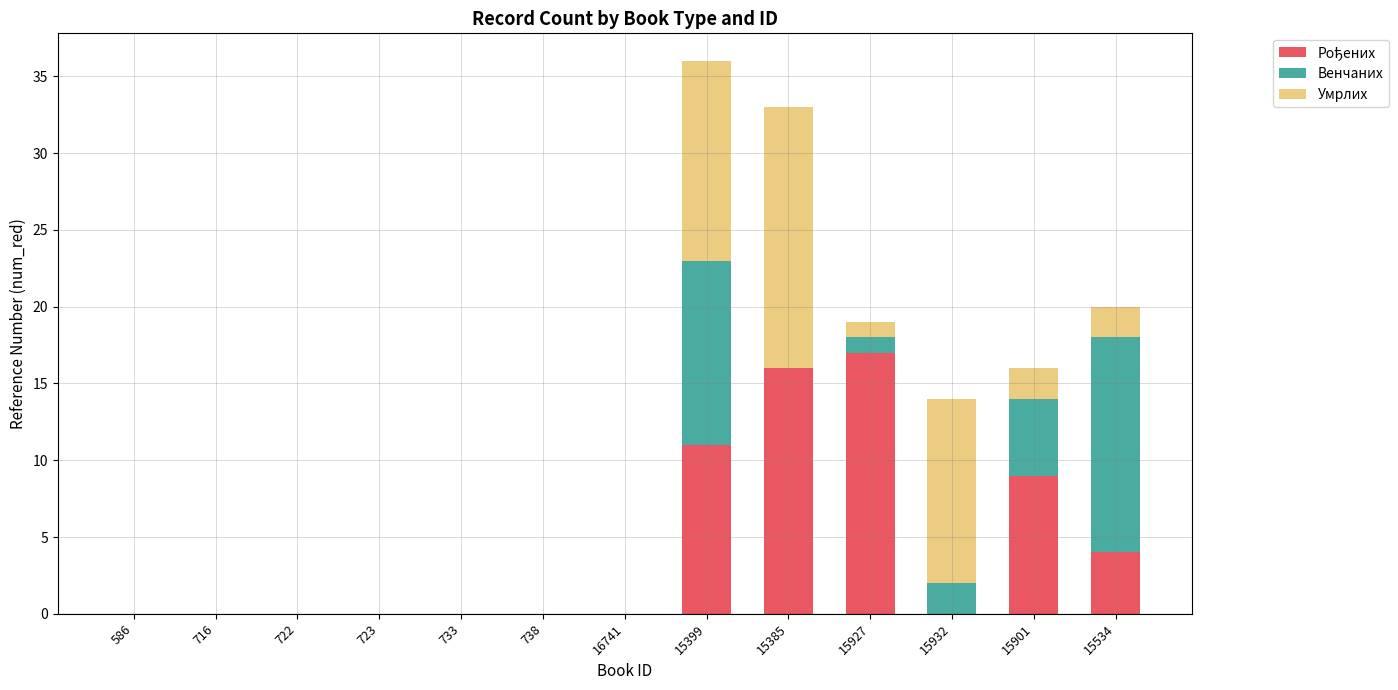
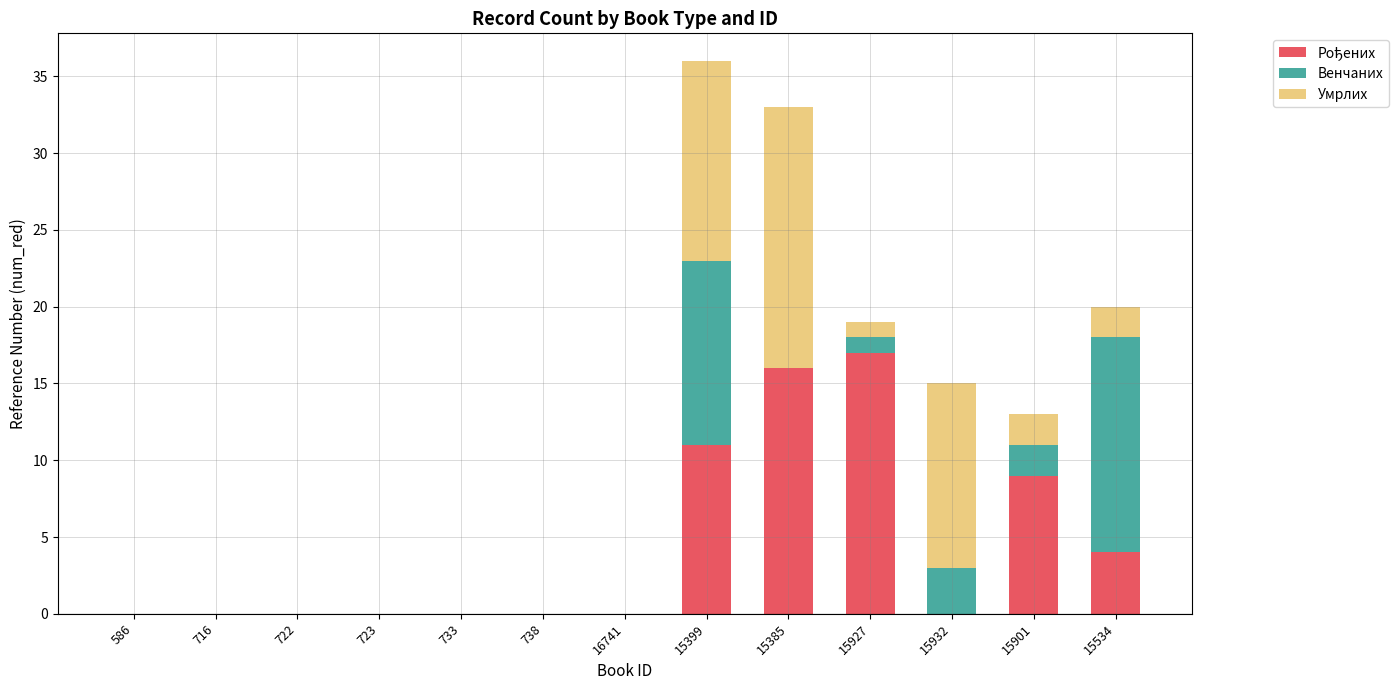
  {
    "Венчаних": {
      "586": 0,
      "716": 0,
      "722": 0,
      "723": 0,
      "733": 0,
      "738": 0,
      "16741": 0,
      "15399": 12,
      "15385": 0,
      "15927": 1,
-     "15932": 2,
-     "15901": 5,
+     "15932": 3,
+     "15901": 2,
      "15534": 14
    },
    "Умрлих": {
      "586": 0,
      "716": 0,
      "722": 0,
      "723": 0,
      "733": 0,
      "738": 0,
      "16741": 0,
      "15399": 13,
      "15385": 17,
      "15927": 1,
      "15932": 12,
      "15901": 2,
      "15534": 2
    }
  }
